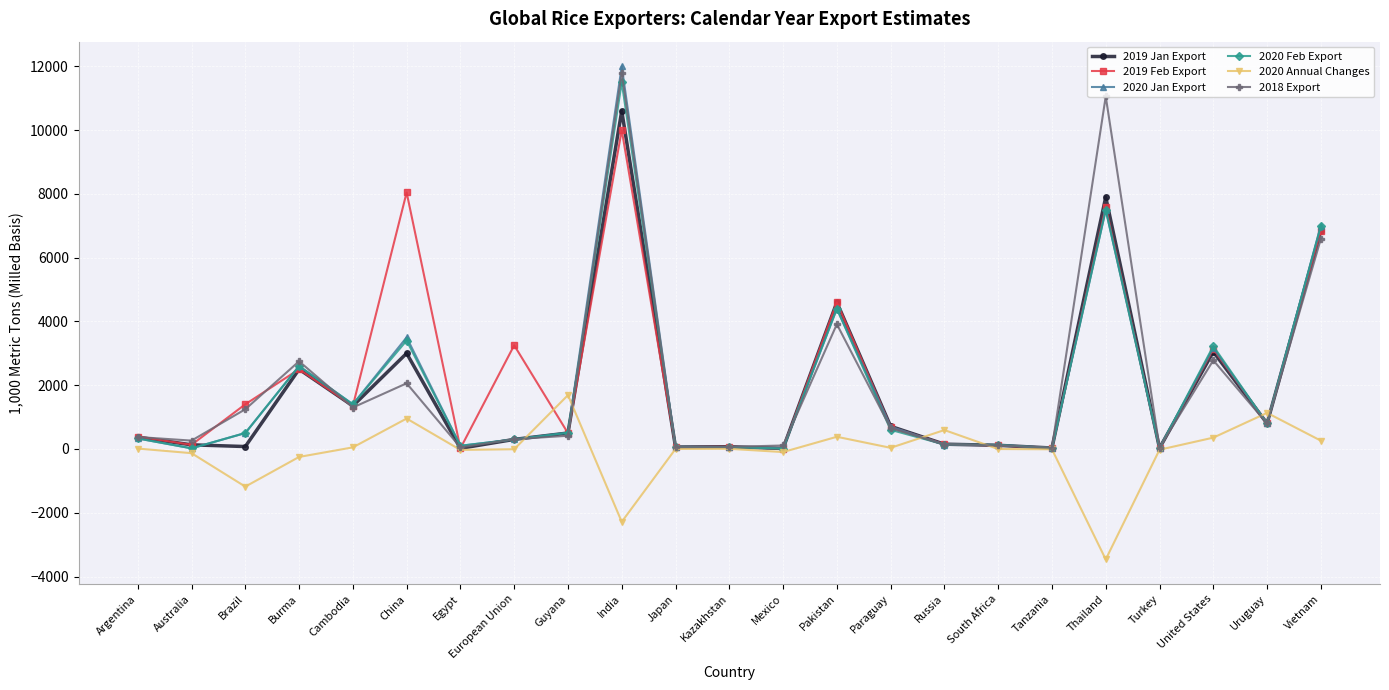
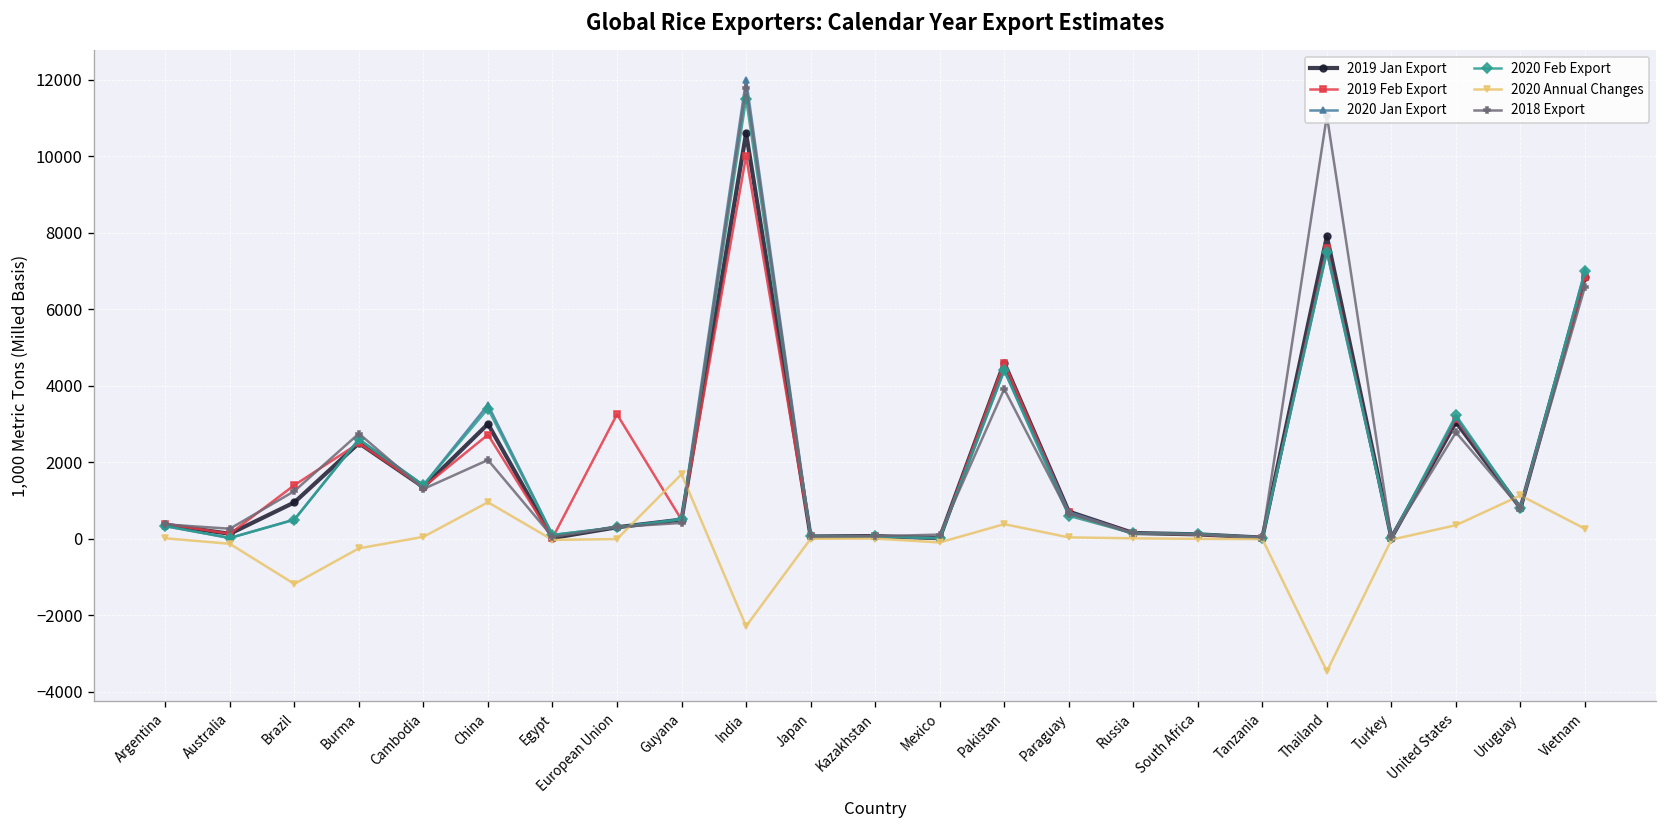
  {
    "2019 Jan Export": {
-     "Brazil": 100,
+     "Brazil": 1000,
      "China": 3000,
      "India": 10600,
      "Thailand": 7900,
      "United States": 3100
    },
    "2019 Feb Export": {
      "Brazil": 1400,
-     "China": 8000,
+     "China": 2700,
      "European Union": 3300,
      "India": 10000,
      "Thailand": 7600
    },
    "2020 Annual Changes": {
      "Argentina": 0,
      "Australia": -100,
      "Brazil": -1200,
      "Burma": -300,
      "Cambodia": 100,
      "China": 1000,
      "European Union": 0,
      "Guyana": 1700,
      "India": -2300,
      "Mexico": -100,
      "Pakistan": 400,
      "Paraguay": 0,
-     "Russia": 600,
+     "Russia": 0,
      "South Africa": 0,
      "Thailand": -3500,
      "United States": 400,
      "Uruguay": 1100,
      "Vietnam": 300
    }
  }
